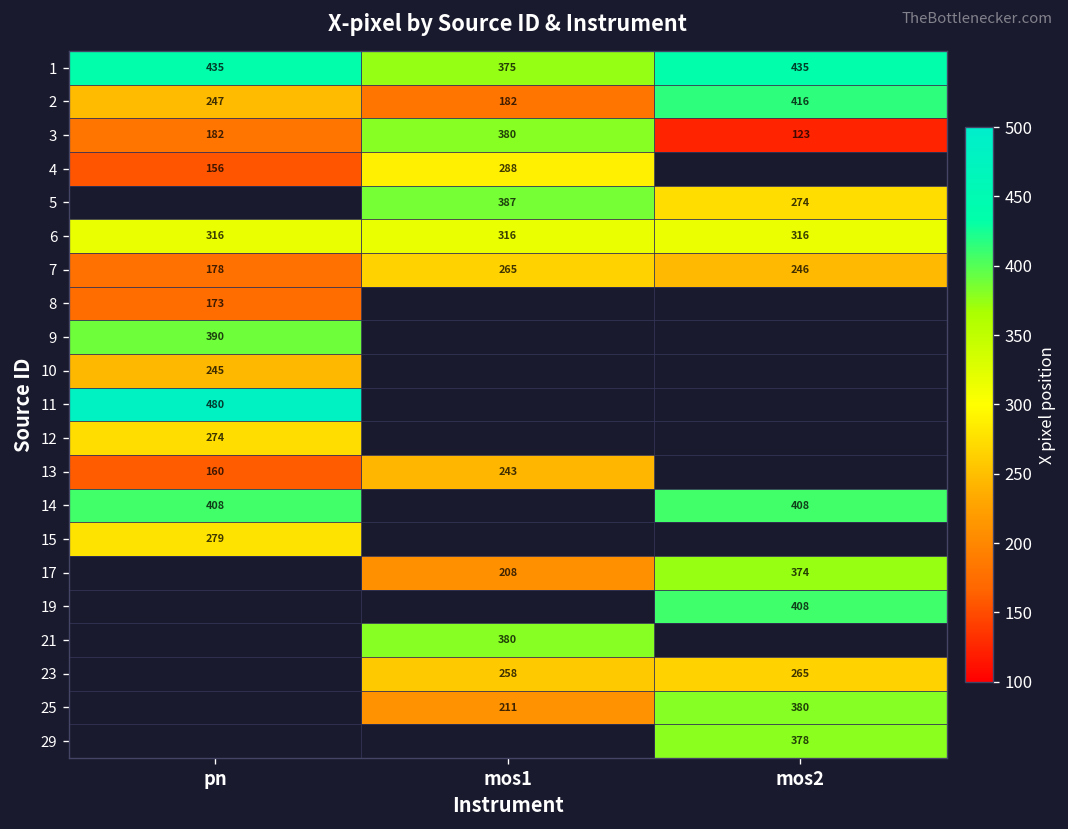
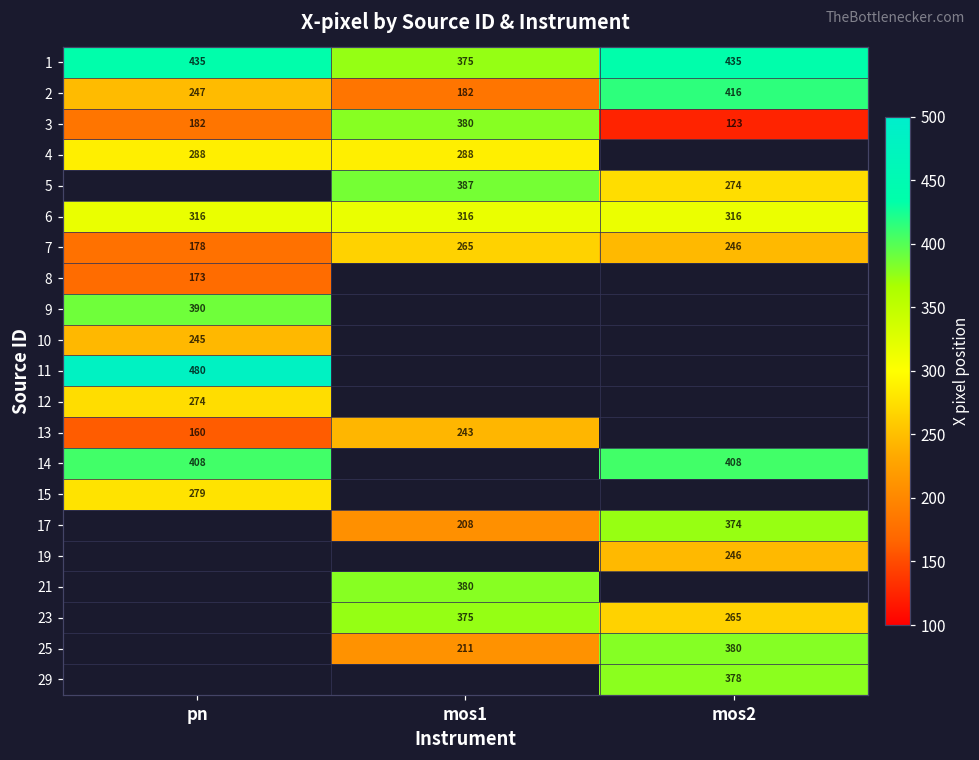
  {
    "1": {
      "pn": 435,
      "mos1": 375,
      "mos2": 435
    },
    "2": {
      "pn": 247,
      "mos1": 182,
      "mos2": 416
    },
    "3": {
      "pn": 182,
      "mos1": 380,
      "mos2": 123
    },
    "4": {
-     "pn": 156,
+     "pn": 288,
      "mos1": 288
    },
    "5": {
      "mos1": 387,
      "mos2": 274
    },
    "6": {
      "pn": 316,
      "mos1": 316,
      "mos2": 316
    },
    "7": {
      "pn": 178,
      "mos1": 265,
      "mos2": 246
    },
    "8": {
      "pn": 173
    },
    "9": {
      "pn": 390
    },
    "10": {
      "pn": 245
    },
    "11": {
      "pn": 480
    },
    "12": {
      "pn": 274
    },
    "13": {
      "pn": 160,
      "mos1": 243
    },
    "14": {
      "pn": 408,
      "mos2": 408
    },
    "15": {
      "pn": 279
    },
    "17": {
      "mos1": 208,
      "mos2": 374
    },
    "19": {
-     "mos2": 408
+     "mos2": 246
    },
    "21": {
      "mos1": 380
    },
    "23": {
-     "mos1": 258,
+     "mos1": 375,
      "mos2": 265
    },
    "25": {
      "mos1": 211,
      "mos2": 380
    },
    "29": {
      "mos2": 378
    }
  }
